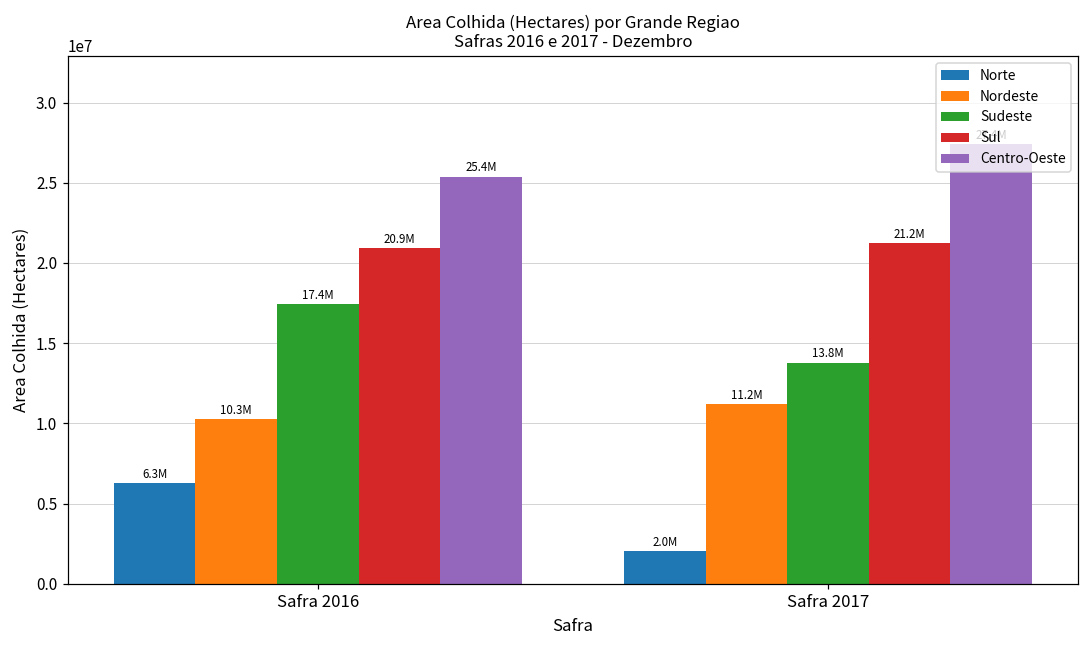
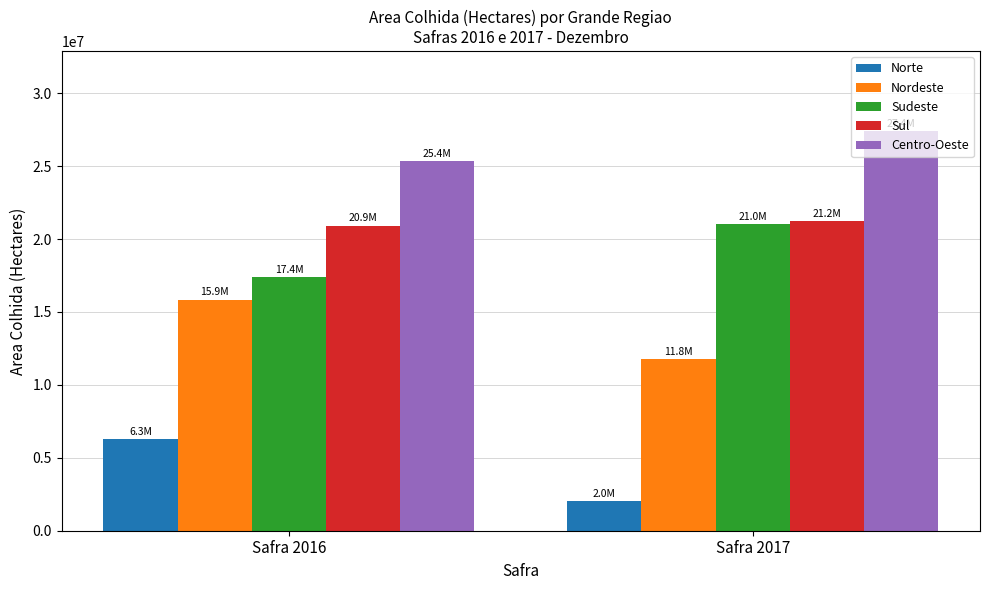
  {
    "Norte": {
      "Safra 2016": "6.3M",
      "Safra 2017": "2.0M"
    },
    "Nordeste": {
-     "Safra 2016": "10.3M",
-     "Safra 2017": "11.2M"
+     "Safra 2016": "15.9M",
+     "Safra 2017": "11.8M"
    },
    "Sudeste": {
      "Safra 2016": "17.4M",
-     "Safra 2017": "13.8M"
+     "Safra 2017": "21.0M"
    },
    "Sul": {
      "Safra 2016": "20.9M",
      "Safra 2017": "21.2M"
    },
    "Centro-Oeste": {
      "Safra 2016": "25.4M"
    }
  }
